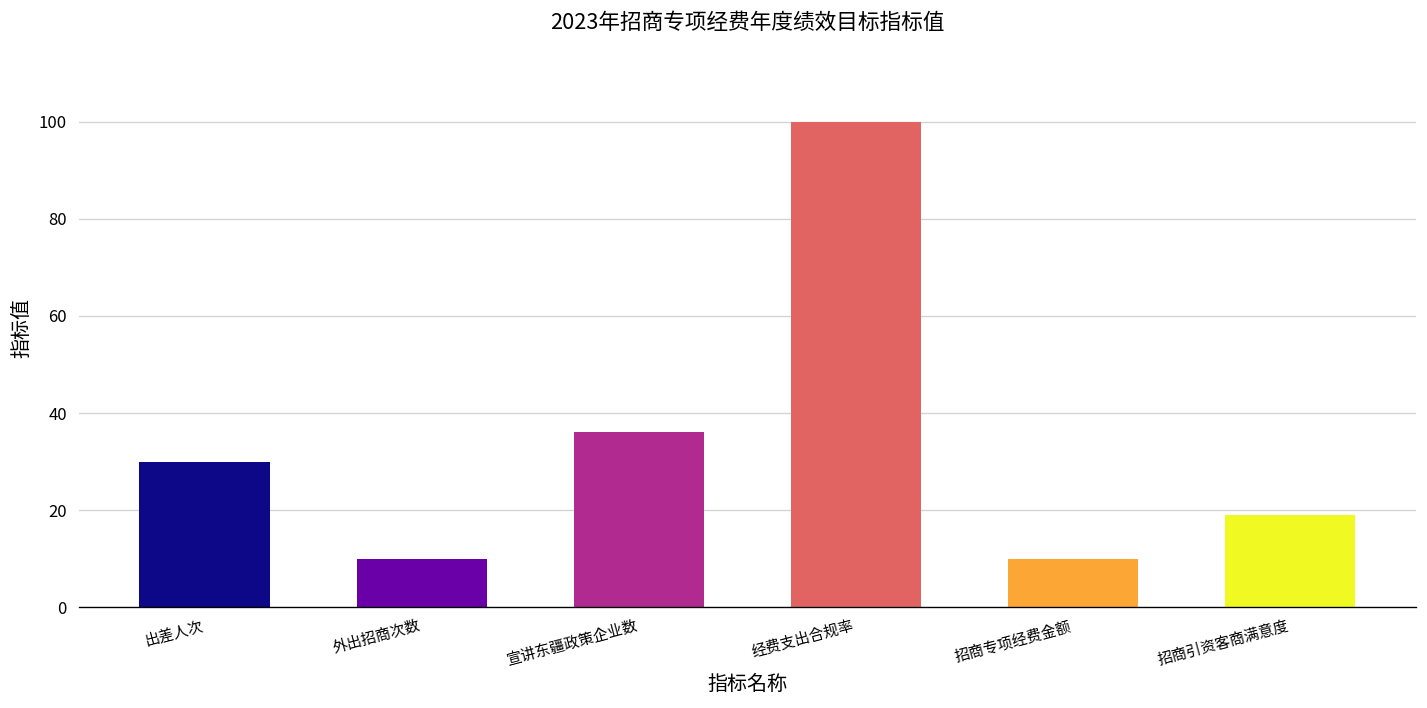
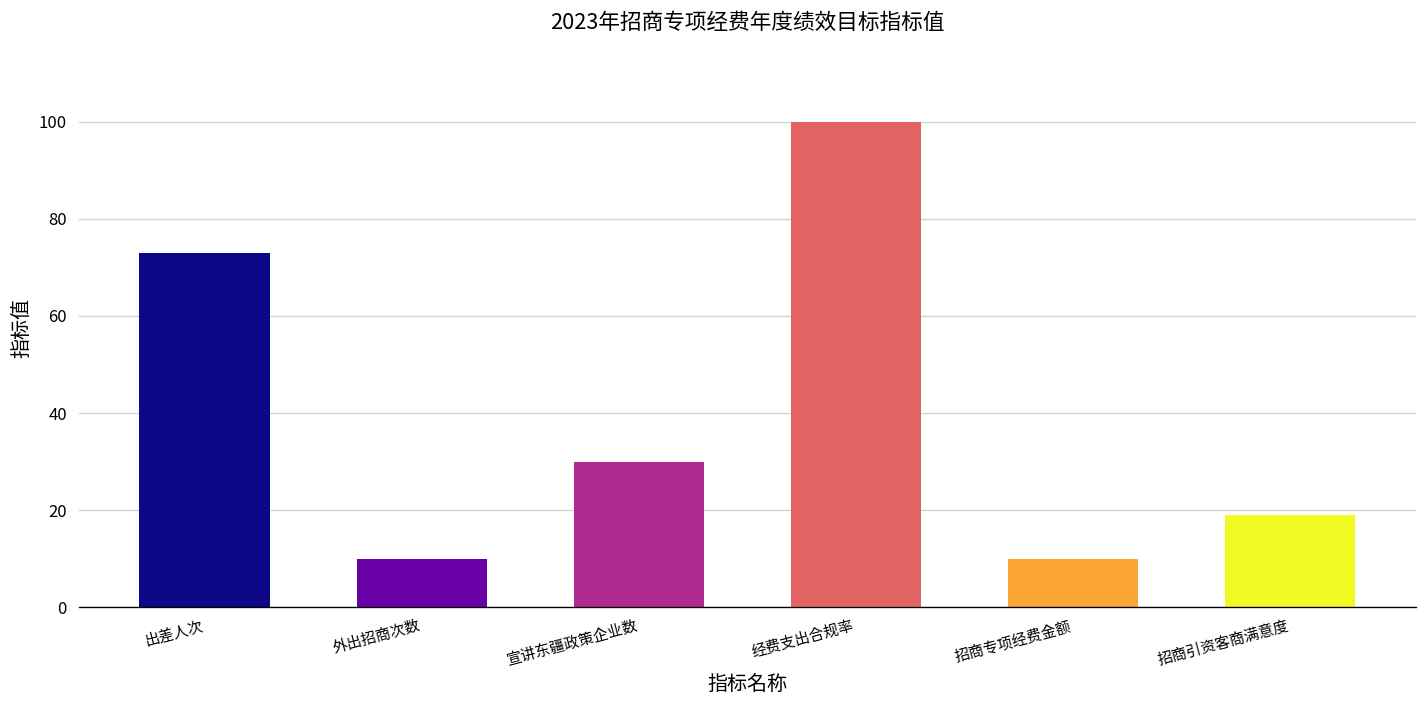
  {
-   "出差人次": 30,
+   "出差人次": 73,
    "外出招商次数": 10,
-   "宣讲东疆政策企业数": 36,
+   "宣讲东疆政策企业数": 30,
    "经费支出合规率": 100,
    "招商专项经费金额": 10,
    "招商引资客商满意度": 19
  }
